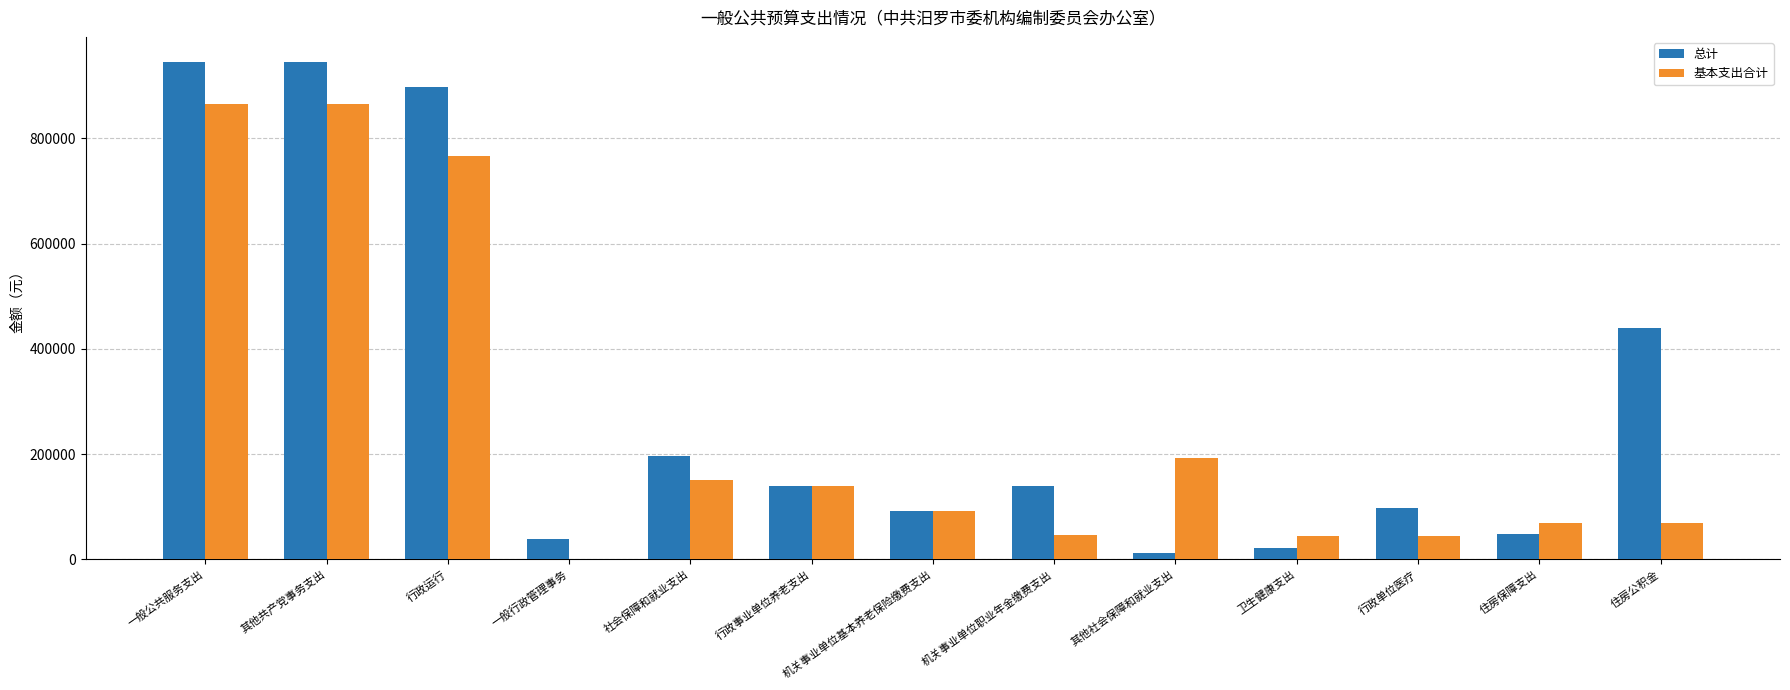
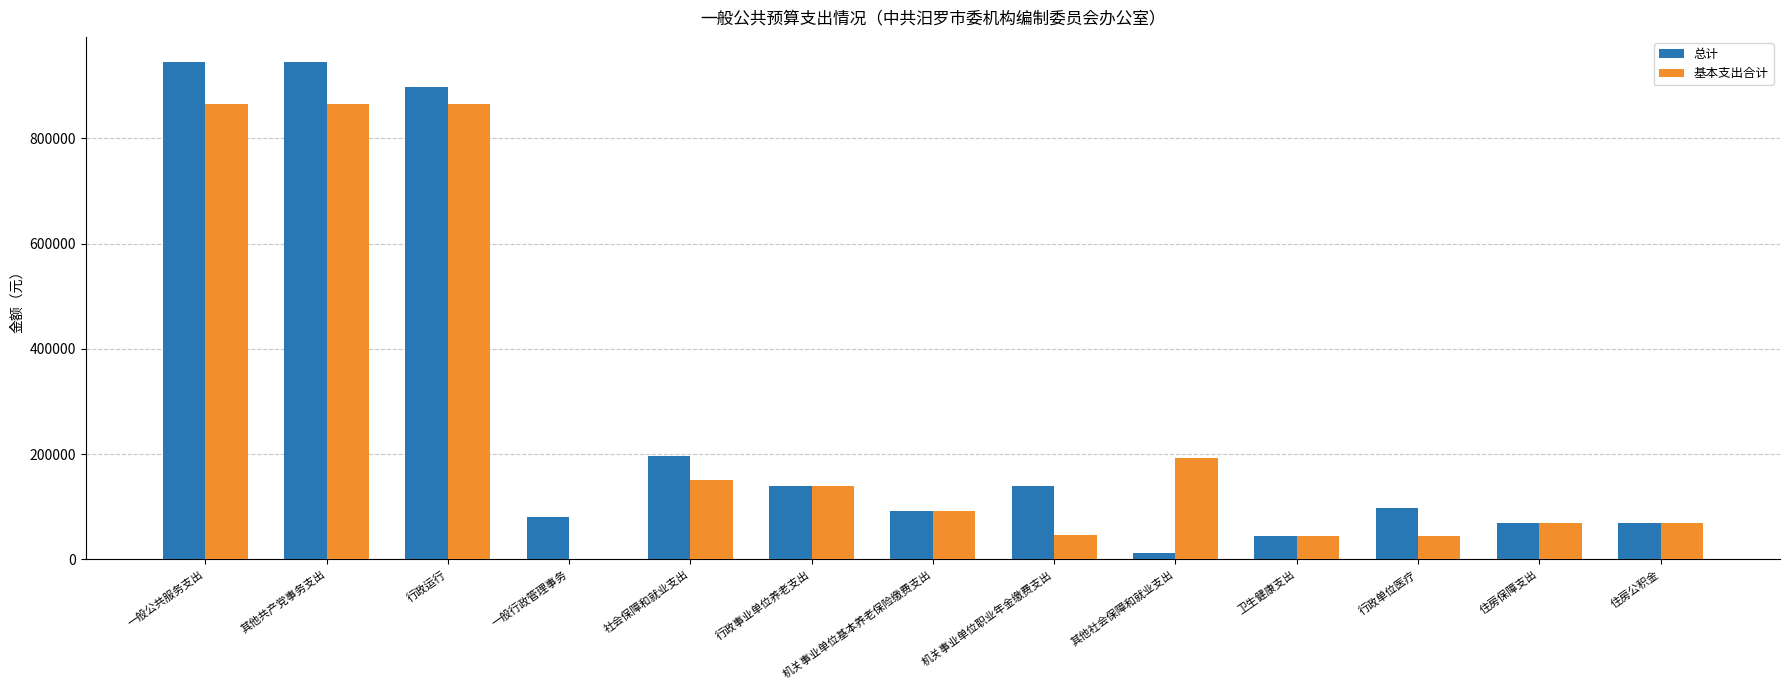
  {
    "总计": {
      "一般公共服务支出": 950000,
      "其他共产党事务支出": 950000,
      "行政运行": 900000,
-     "一般行政管理事务": 40000,
+     "一般行政管理事务": 80000,
      "社会保障和就业支出": 200000,
      "行政事业单位养老支出": 140000,
      "机关事业单位基本养老保险缴费支出": 90000,
      "机关事业单位职业年金缴费支出": 140000,
      "其他社会保障和就业支出": 10000,
-     "卫生健康支出": 20000,
+     "卫生健康支出": 40000,
      "行政单位医疗": 100000,
-     "住房保障支出": 50000,
-     "住房公积金": 440000
+     "住房保障支出": 70000,
+     "住房公积金": 70000
    },
    "基本支出合计": {
      "一般公共服务支出": 870000,
      "其他共产党事务支出": 870000,
-     "行政运行": 770000,
+     "行政运行": 870000,
      "一般行政管理事务": 0,
      "社会保障和就业支出": 150000,
      "行政事业单位养老支出": 140000,
      "机关事业单位基本养老保险缴费支出": 90000,
      "机关事业单位职业年金缴费支出": 50000,
      "其他社会保障和就业支出": 190000,
      "卫生健康支出": 40000,
      "行政单位医疗": 40000,
      "住房保障支出": 70000,
      "住房公积金": 70000
    }
  }
